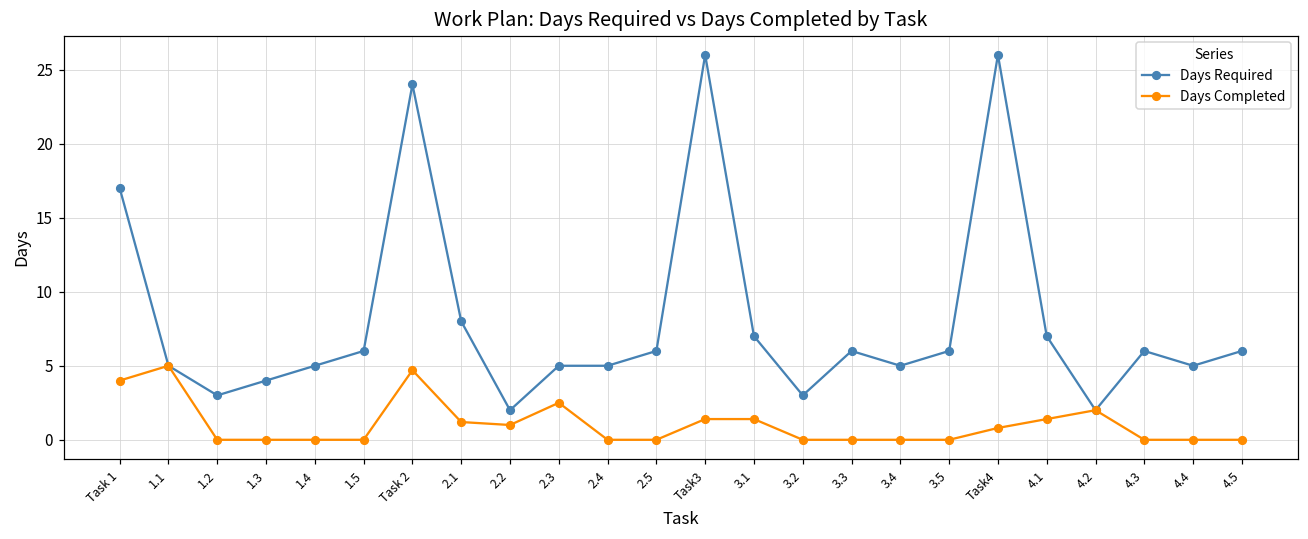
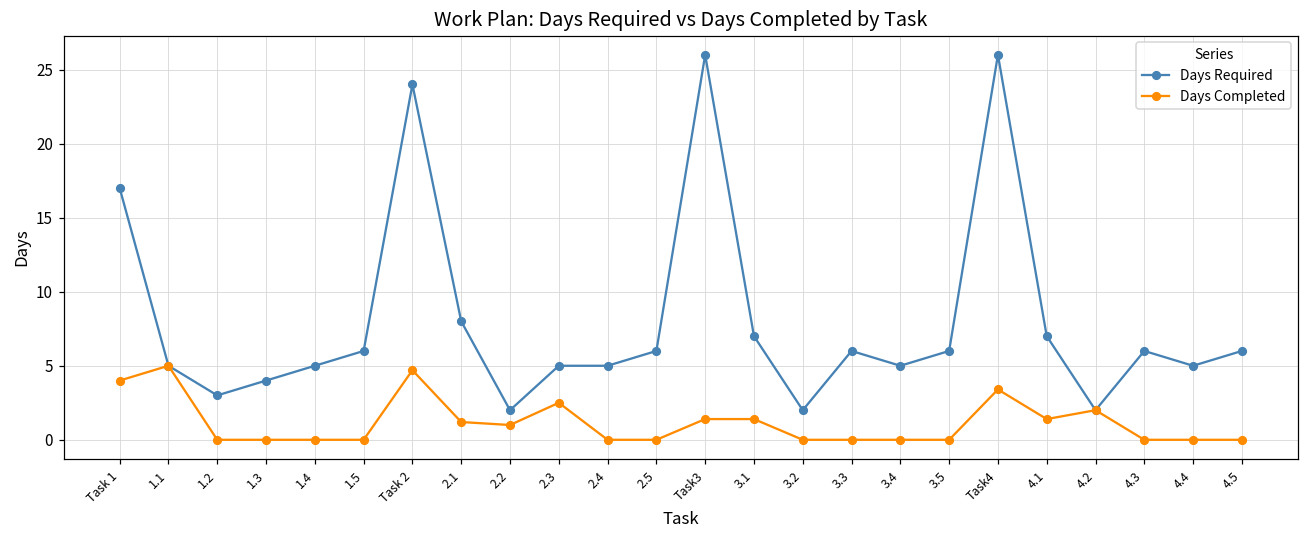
  {
    "Days Required": {
      "Task 1": 17,
      "1.2": 3,
      "1.3": 4,
      "1.4": 5,
      "1.5": 6,
      "Task 2": 24,
      "2.1": 8,
      "2.2": 2,
      "2.3": 5,
      "2.4": 5,
      "2.5": 6,
      "Task3": 26,
      "3.1": 7,
-     "3.2": 3,
+     "3.2": 2,
      "3.3": 6,
      "3.4": 5,
      "3.5": 6,
      "Task4": 26,
      "4.1": 7,
      "4.3": 6,
      "4.4": 5,
      "4.5": 6
    },
    "Days Completed": {
      "Task 1": 4.0,
      "1.2": 0.0,
      "1.3": 0.0,
      "1.4": 0.0,
      "1.5": 0.0,
      "Task 2": 4.7,
      "2.1": 1.2,
      "2.2": 1.0,
      "2.3": 2.5,
      "2.4": 0.0,
      "2.5": 0.0,
      "Task3": 1.4,
      "3.1": 1.4,
      "3.2": 0.0,
      "3.3": 0.0,
      "3.4": 0.0,
      "3.5": 0.0,
-     "Task4": 0.8,
+     "Task4": 3.4,
      "4.1": 1.4,
      "4.3": 0.0,
      "4.4": 0.0,
      "4.5": 0.0
    }
  }
